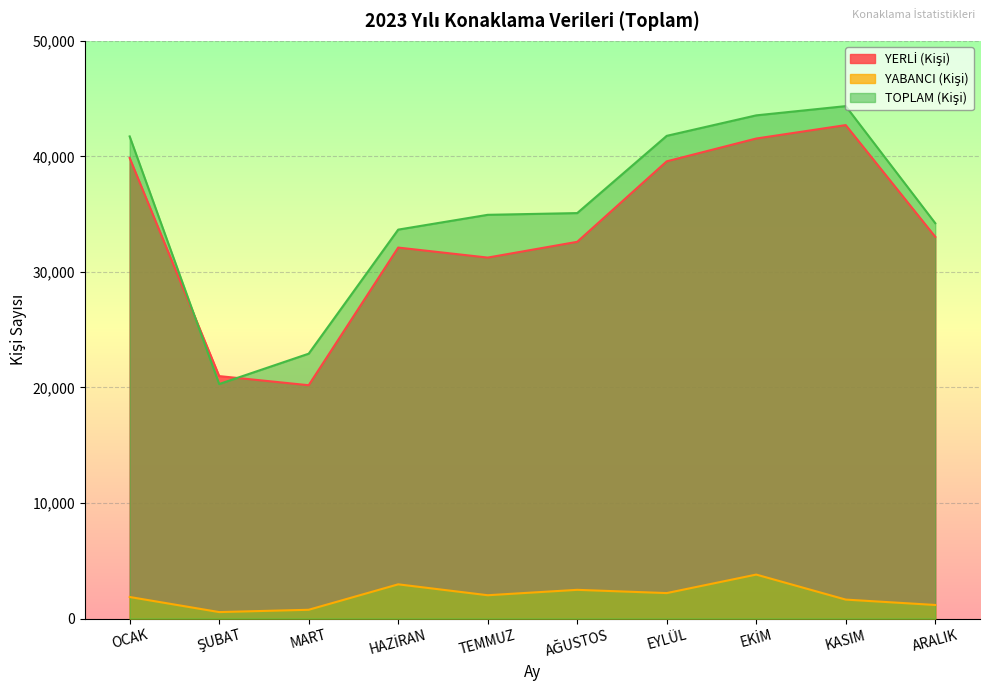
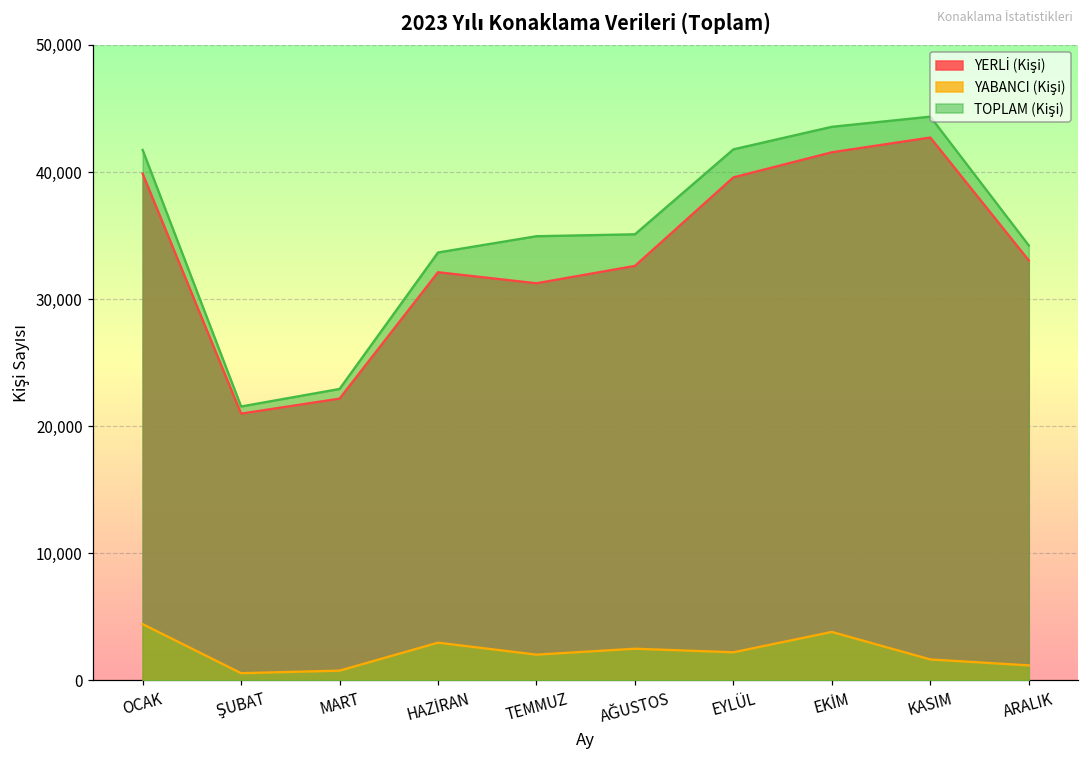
  {
    "YERLİ (Kişi)": {
      "OCAK": "39,900",
      "ŞUBAT": "21,000",
-     "MART": "20,200",
+     "MART": "22,200",
      "HAZİRAN": "32,100",
      "TEMMUZ": "31,200",
      "AĞUSTOS": "32,600",
      "EYLÜL": "39,600",
      "EKİM": "41,500",
      "KASIM": "42,700",
      "ARALIK": "33,000"
    },
    "YABANCI (Kişi)": {
-     "OCAK": "1,900",
+     "OCAK": "4,400",
      "ŞUBAT": "600",
      "MART": "800",
      "HAZİRAN": "3,000",
      "TEMMUZ": "2,000",
      "AĞUSTOS": "2,500",
      "EYLÜL": "2,200",
      "EKİM": "3,800",
      "KASIM": "1,600",
      "ARALIK": "1,200"
    },
    "TOPLAM (Kişi)": {
      "OCAK": "41,700",
-     "ŞUBAT": "20,300",
+     "ŞUBAT": "21,500",
      "MART": "22,900",
      "HAZİRAN": "33,700",
      "TEMMUZ": "34,900",
      "AĞUSTOS": "35,100",
      "EYLÜL": "41,800",
      "EKİM": "43,600",
      "ARALIK": "34,200"
    }
  }
